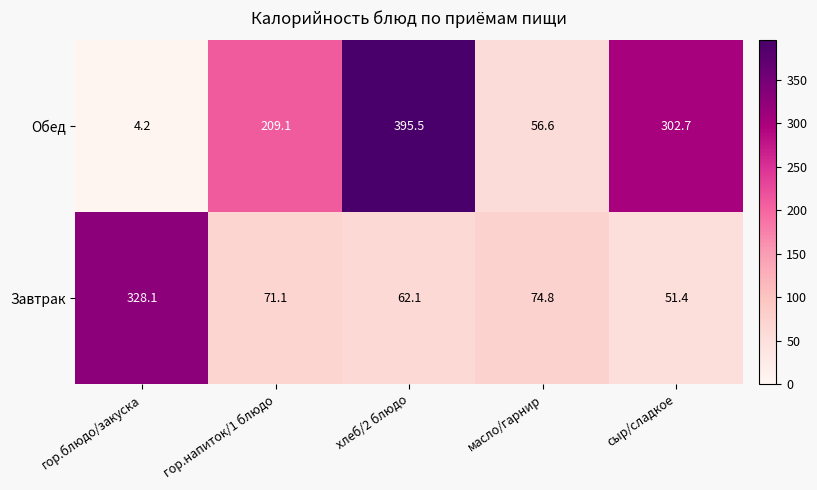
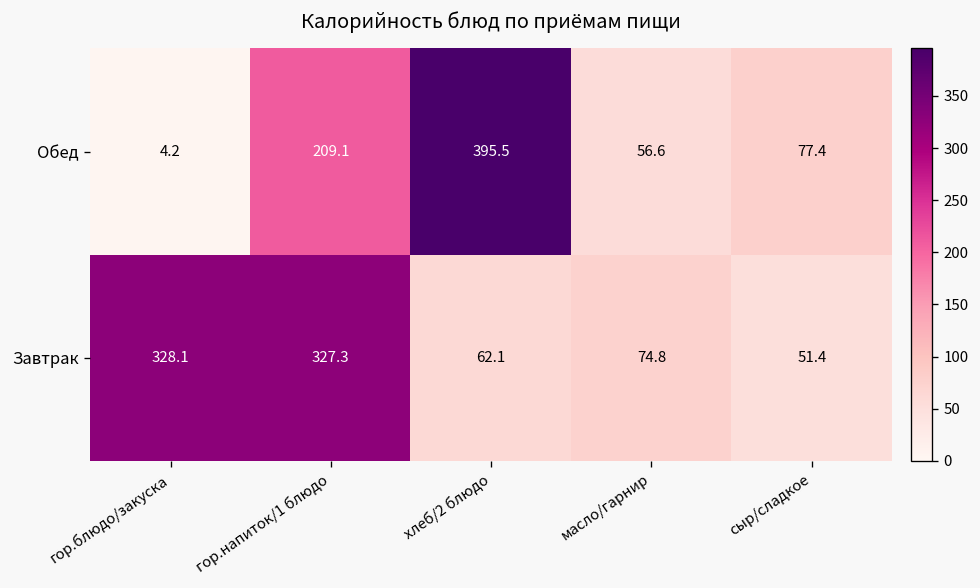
  {
    "Обед": {
      "гор.блюдо/закуска": 4.2,
      "гор.напиток/1 блюдо": 209.1,
      "хлеб/2 блюдо": 395.5,
      "масло/гарнир": 56.6,
-     "сыр/сладкое": 302.7
+     "сыр/сладкое": 77.4
    },
    "Завтрак": {
      "гор.блюдо/закуска": 328.1,
-     "гор.напиток/1 блюдо": 71.1,
+     "гор.напиток/1 блюдо": 327.3,
      "хлеб/2 блюдо": 62.1,
      "масло/гарнир": 74.8,
      "сыр/сладкое": 51.4
    }
  }
